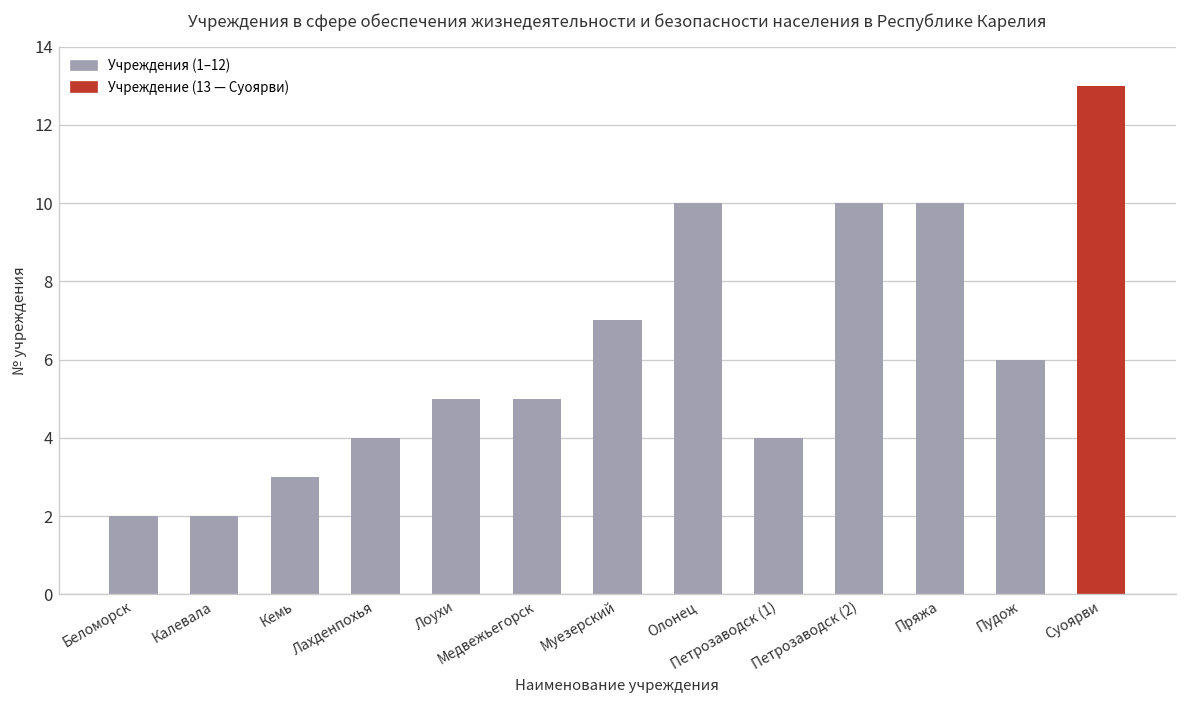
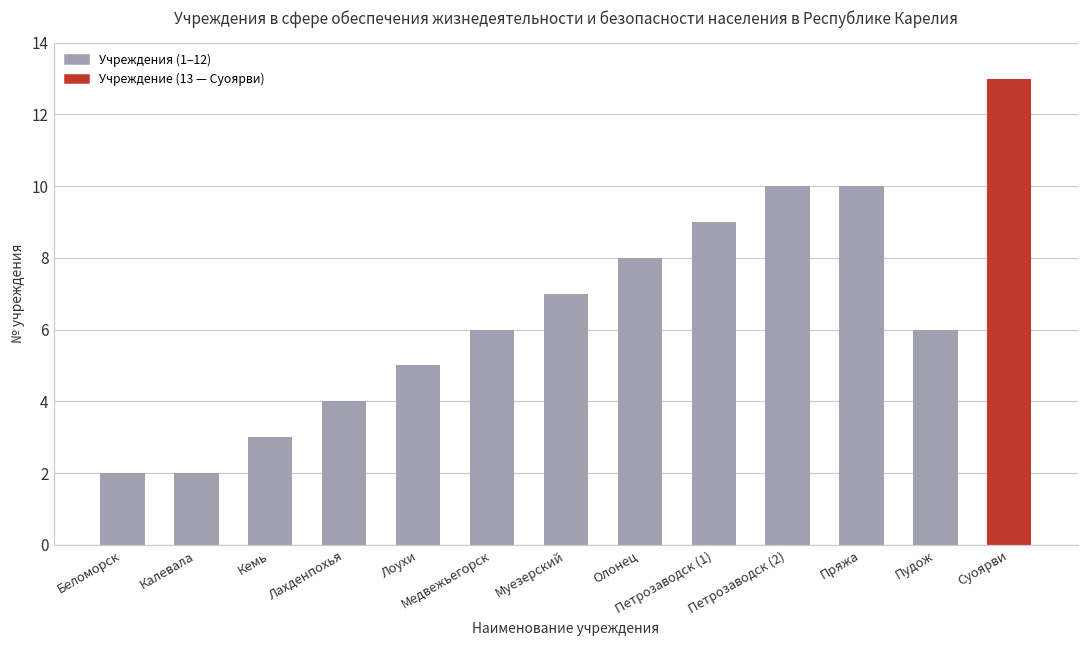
  {
    "Беломорск": 2,
    "Калевала": 2,
    "Кемь": 3,
    "Лахденпохья": 4,
    "Лоухи": 5,
-   "Медвежьегорск": 5,
+   "Медвежьегорск": 6,
    "Муезерский": 7,
-   "Олонец": 10,
-   "Петрозаводск (1)": 4,
+   "Олонец": 8,
+   "Петрозаводск (1)": 9,
    "Петрозаводск (2)": 10,
    "Пряжа": 10,
    "Пудож": 6,
    "Суоярви": 13
  }
